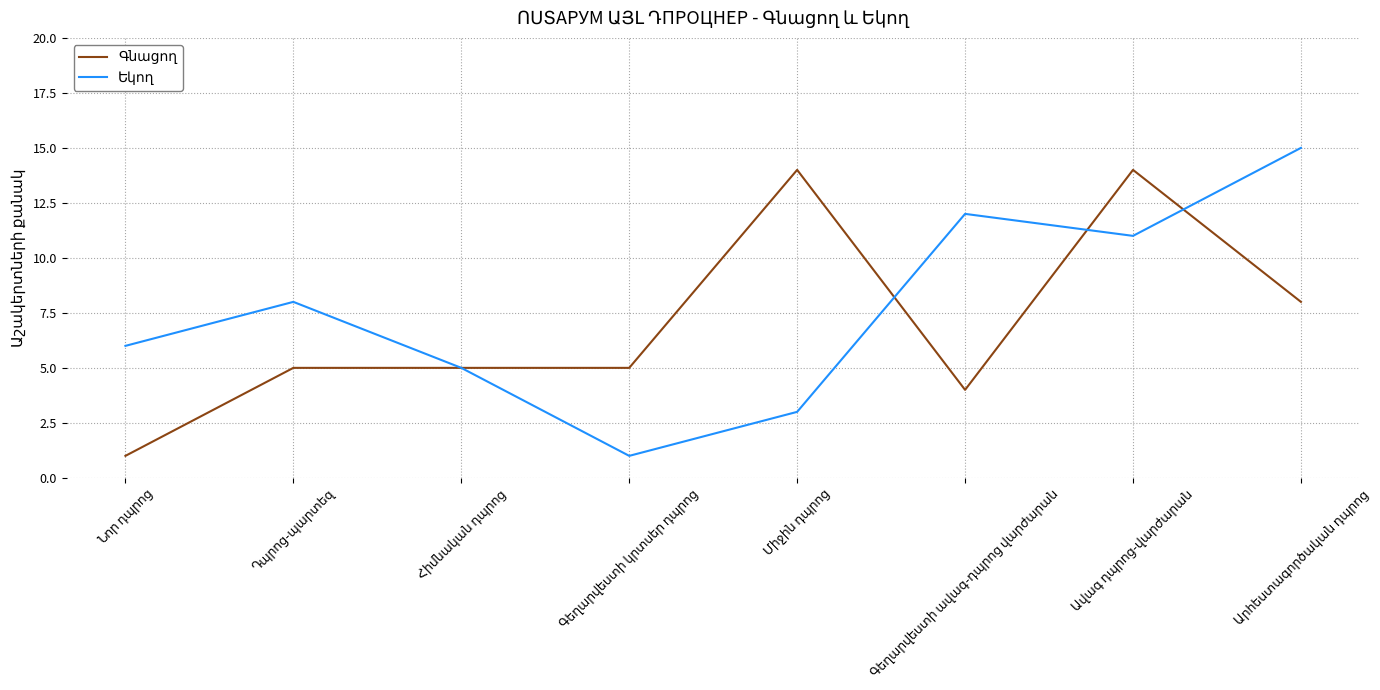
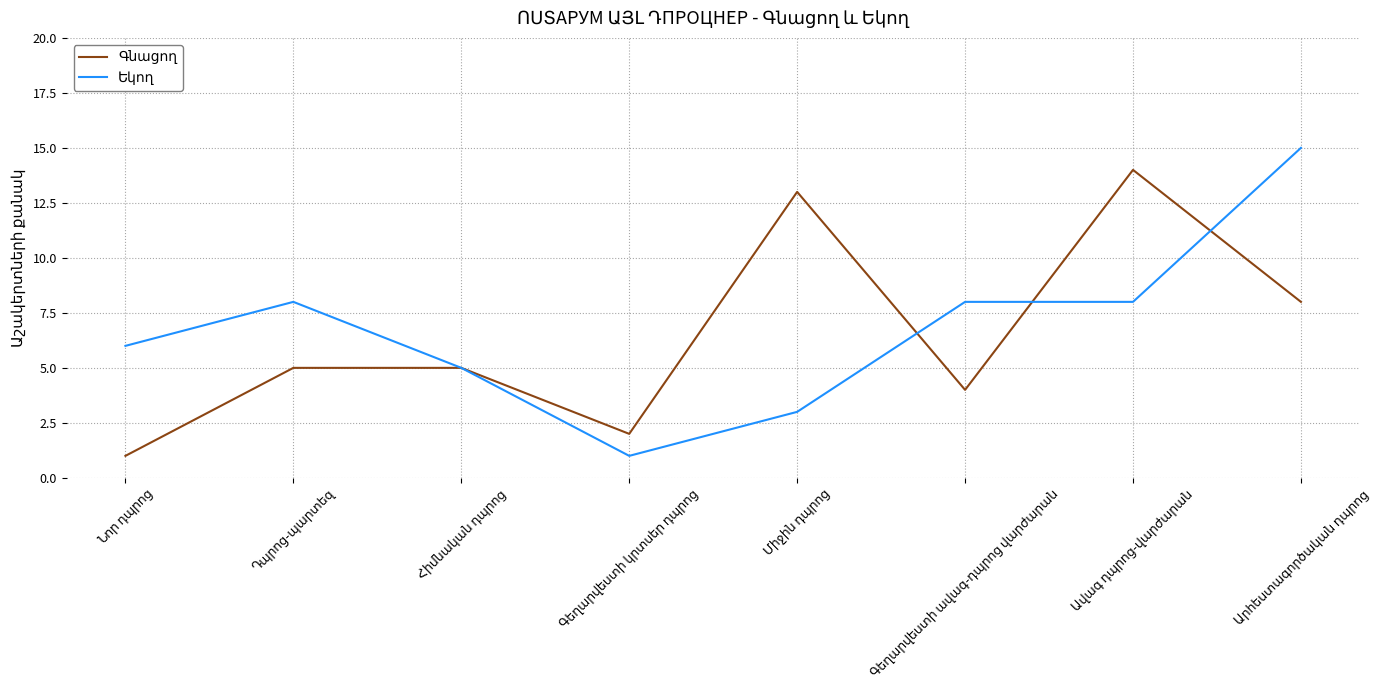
  {
    "Գնացող": {
      "Նոր դպրոց": 1,
      "Դպրոց-պարտեզ": 5,
-     "Գեղարվեստի կրտսեր դպրոց": 5,
-     "Միջին դպրոց": 14,
+     "Գեղարվեստի կրտսեր դպրոց": 2,
+     "Միջին դպրոց": 13,
      "Գեղարվեստի ավագ-դպրոց վարժարան": 4,
      "Ավագ դպրոց-վարժարան": 14,
      "Արհեստագործական դպրոց": 8
    },
    "Եկող": {
      "Նոր դպրոց": 6,
      "Դպրոց-պարտեզ": 8,
      "Գեղարվեստի կրտսեր դպրոց": 1,
      "Միջին դպրոց": 3,
-     "Գեղարվեստի ավագ-դպրոց վարժարան": 12,
-     "Ավագ դպրոց-վարժարան": 11,
+     "Գեղարվեստի ավագ-դպրոց վարժարան": 8,
+     "Ավագ դպրոց-վարժարան": 8,
      "Արհեստագործական դպրոց": 15
    }
  }
